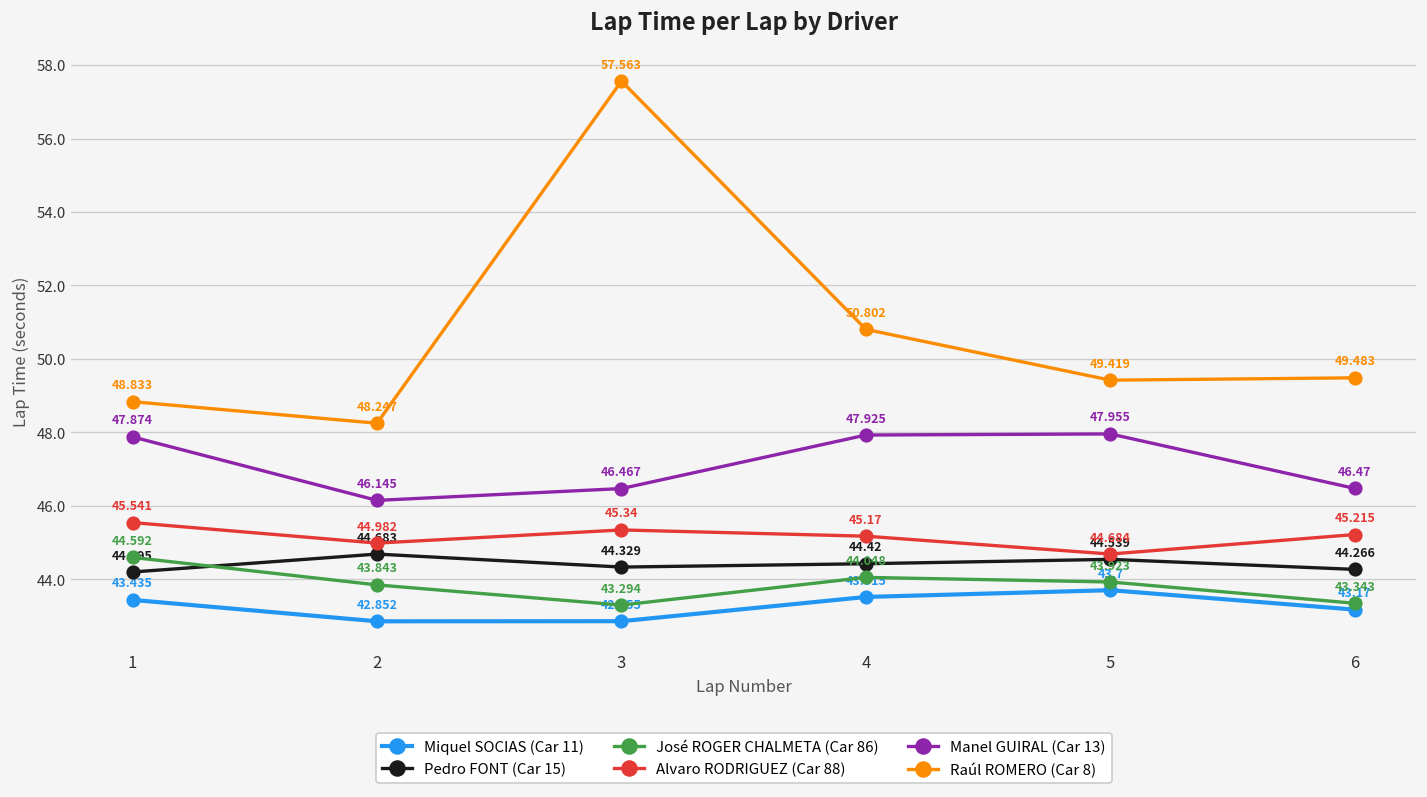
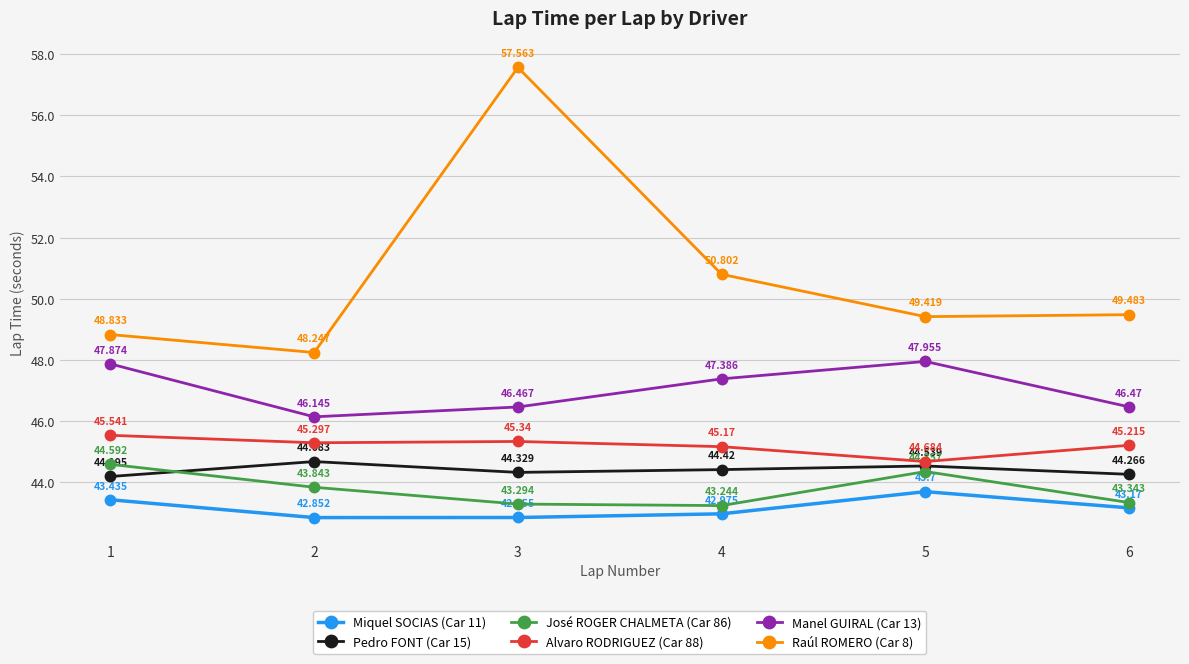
  {
    "Miquel SOCIAS (Car 11)": {
      "1": 43.435,
      "2": 42.852,
-     "4": 43.515
+     "4": 42.975
    },
    "Pedro FONT (Car 15)": {
      "3": 44.329,
      "4": 44.42,
      "6": 44.266
    },
    "José ROGER CHALMETA (Car 86)": {
      "1": 44.592,
      "2": 43.843,
      "3": 43.294,
-     "4": 44.048,
-     "5": 43.923
+     "4": 43.244,
+     "5": 44.357
    },
    "Alvaro RODRIGUEZ (Car 88)": {
      "1": 45.541,
-     "2": 44.982,
+     "2": 45.297,
      "3": 45.34,
      "4": 45.17,
      "6": 45.215
    },
    "Manel GUIRAL (Car 13)": {
      "1": 47.874,
      "2": 46.145,
      "3": 46.467,
-     "4": 47.925,
+     "4": 47.386,
      "5": 47.955,
      "6": 46.47
    },
    "Raúl ROMERO (Car 8)": {
      "1": 48.833,
      "2": 48.247,
      "3": 57.563,
      "4": 50.802,
      "5": 49.419,
      "6": 49.483
    }
  }
